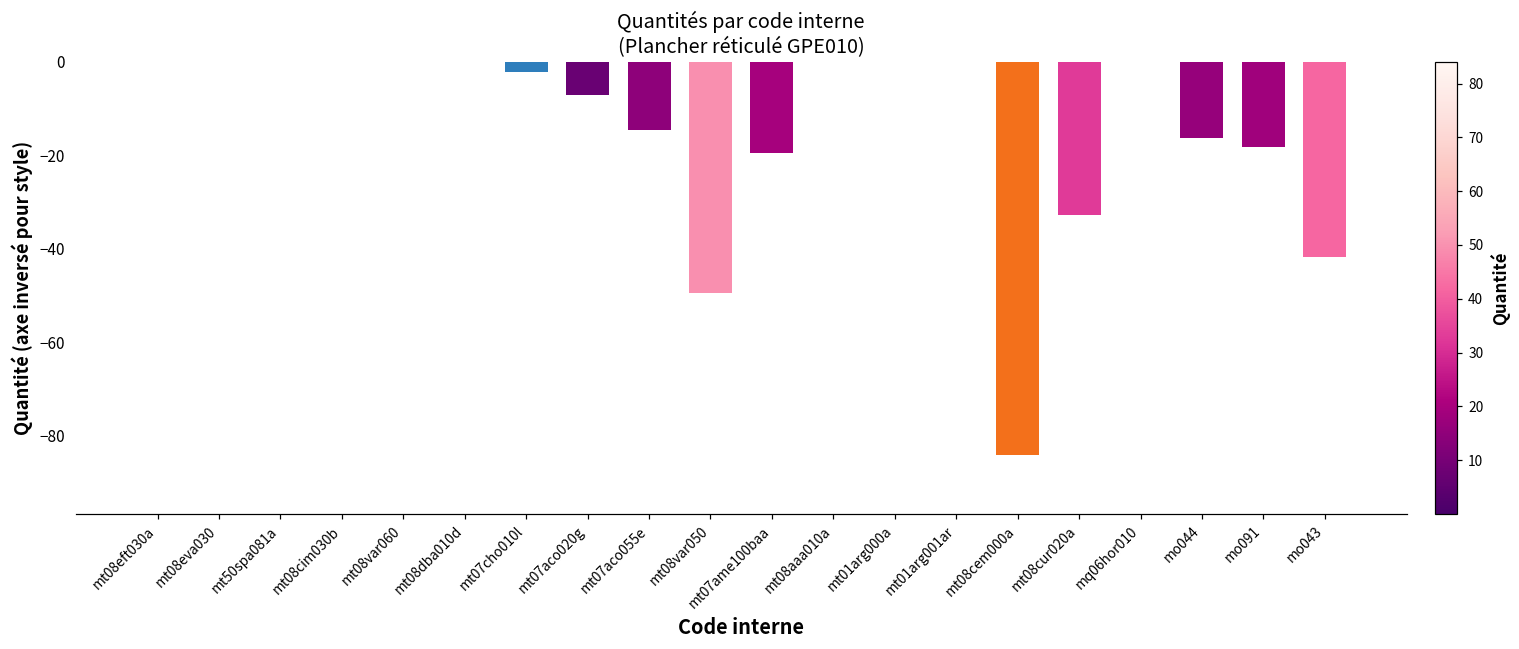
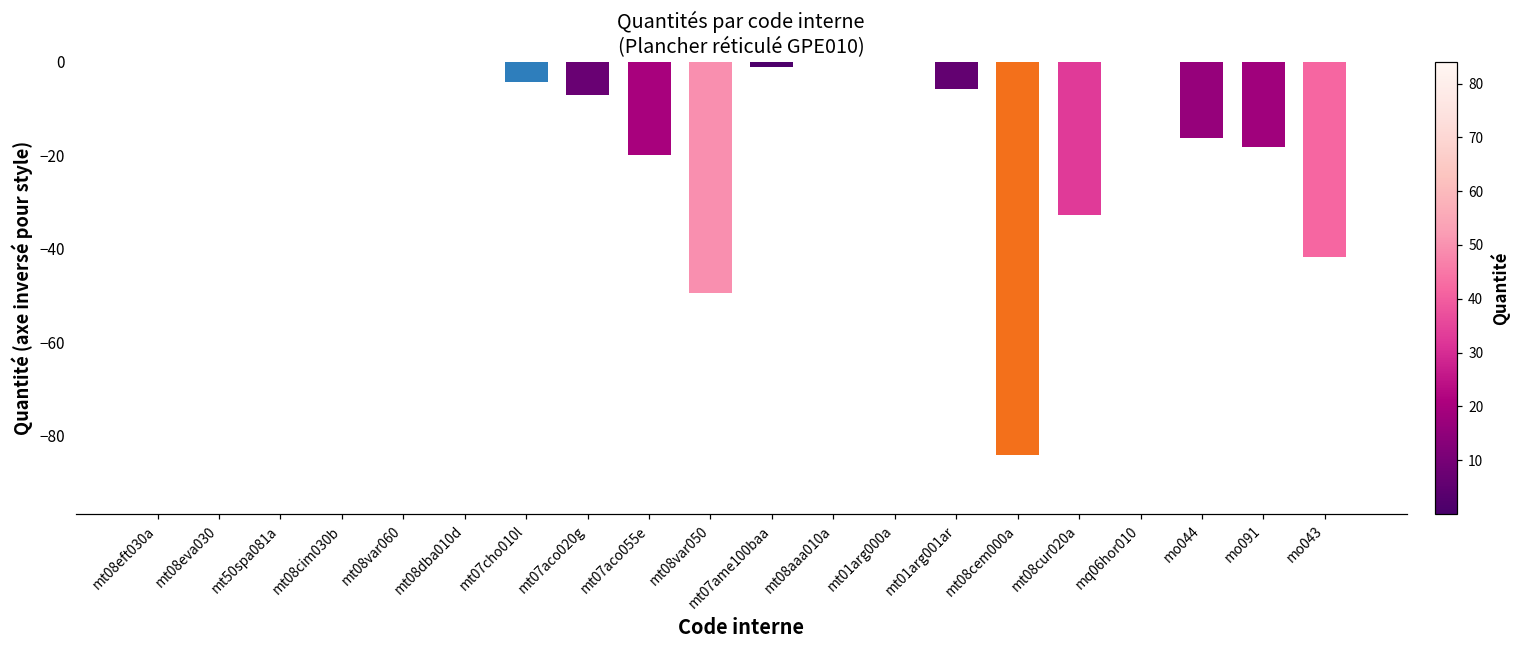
  {
-   "mt07cho010l": -2,
+   "mt07cho010l": -4,
    "mt07aco020g": -7,
-   "mt07aco055e": -15,
+   "mt07aco055e": -20,
    "mt08var050": -50,
-   "mt07ame100baa": -20,
-   "mt01arg001ar": 0,
+   "mt07ame100baa": -1,
+   "mt01arg001ar": -6,
    "mt08cem000a": -84,
    "mt08cur020a": -33,
    "mo044": -16,
    "mo091": -18,
    "mo043": -42
  }
